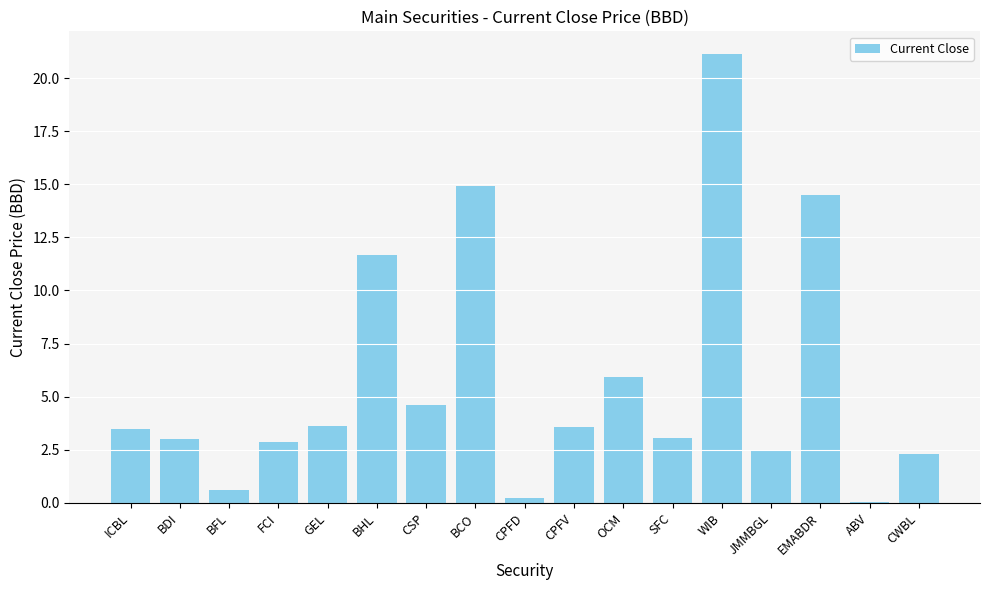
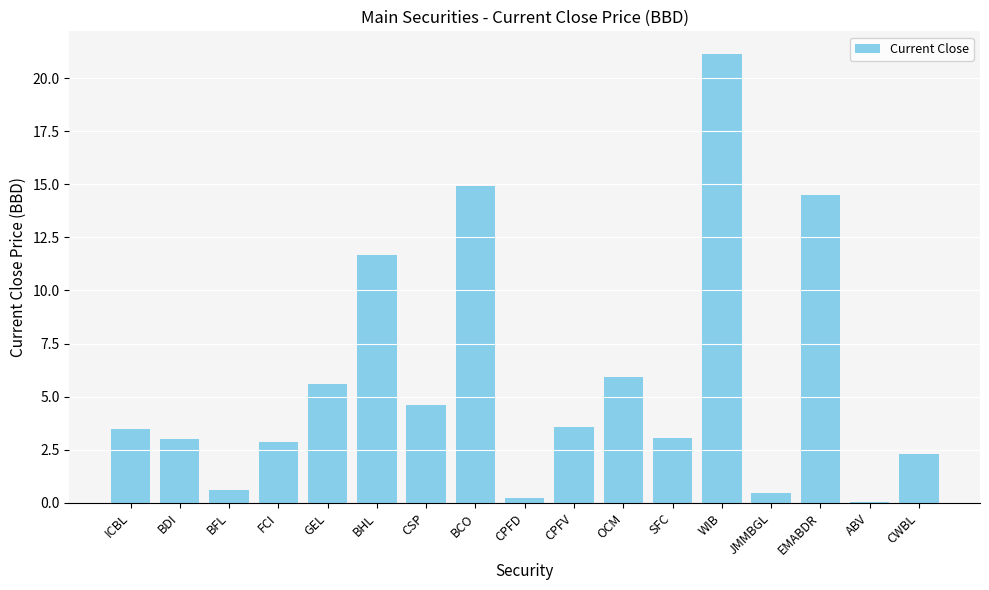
  {
    "ICBL": 3.5,
    "BDI": 3.0,
    "BFL": 0.6,
    "FCI": 2.9,
-   "GEL": 3.6,
+   "GEL": 5.6,
    "BHL": 11.7,
    "CSP": 4.6,
    "BCO": 14.9,
    "CPFD": 0.2,
    "CPFV": 3.6,
    "OCM": 5.9,
    "SFC": 3.1,
    "WIB": 21.2,
-   "JMMBGL": 2.5,
+   "JMMBGL": 0.5,
    "EMABDR": 14.5,
    "CWBL": 2.3
  }
